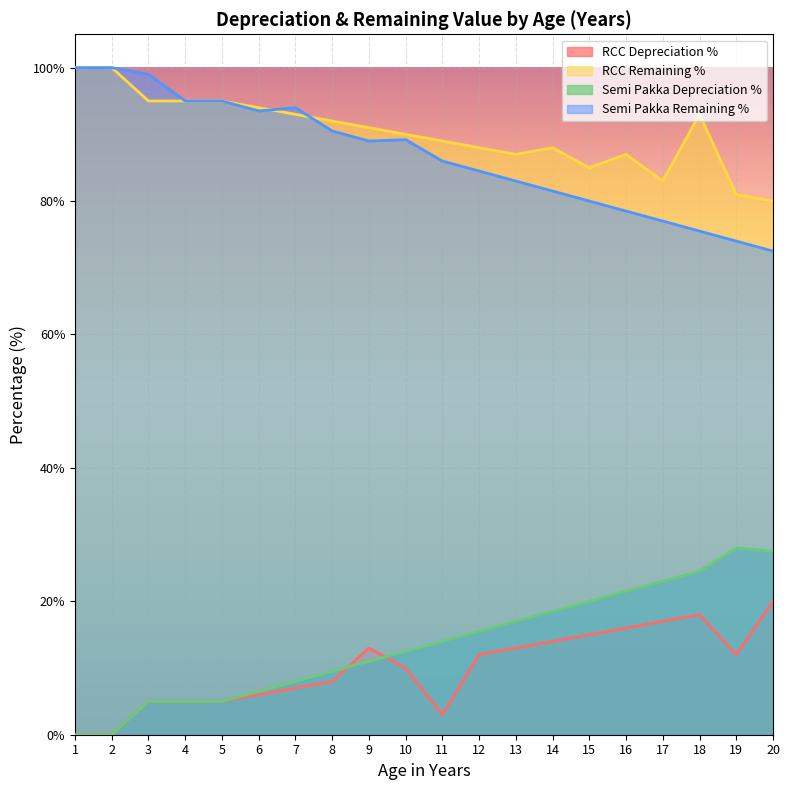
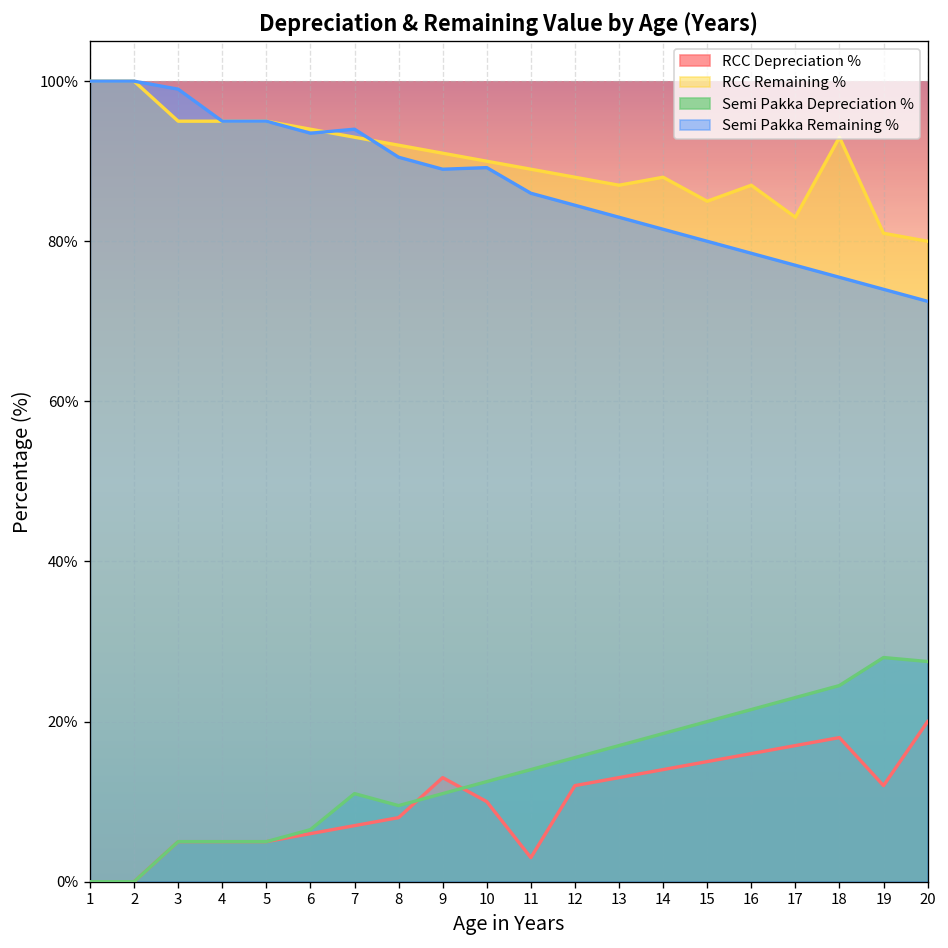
  {
    "RCC Depreciation %": {
      "6": "6%",
      "7": "7%",
      "8": "8%",
      "9": "13%",
      "10": "10%",
      "11": "3%",
      "12": "12%",
      "13": "13%",
      "14": "14%",
      "15": "15%",
      "16": "16%",
      "17": "17%",
      "18": "18%",
      "19": "12%",
      "20": "20%"
    },
    "RCC Remaining %": {
      "3": "95%",
      "6": "94%",
      "7": "93%",
      "8": "92%",
      "9": "91%",
      "10": "90%",
      "11": "89%",
      "12": "88%",
      "13": "87%",
      "14": "88%",
      "15": "85%",
      "16": "87%",
      "17": "83%",
      "19": "81%",
      "20": "80%"
    },
    "Semi Pakka Depreciation %": {
      "6": "7%",
-     "7": "8%",
+     "7": "11%",
      "8": "10%",
      "9": "11%",
      "10": "13%",
      "11": "14%",
      "12": "16%",
      "13": "17%",
      "14": "19%",
      "15": "20%",
      "16": "22%",
      "17": "23%",
      "18": "25%",
      "19": "28%",
      "20": "28%"
    },
    "Semi Pakka Remaining %": {
      "3": "99%",
      "6": "94%",
      "7": "94%",
      "8": "91%",
      "9": "89%",
      "10": "89%",
      "11": "86%",
      "12": "85%",
      "13": "83%",
      "14": "82%",
      "15": "80%",
      "16": "79%",
      "17": "77%",
      "18": "76%",
      "19": "74%",
      "20": "73%"
    }
  }
